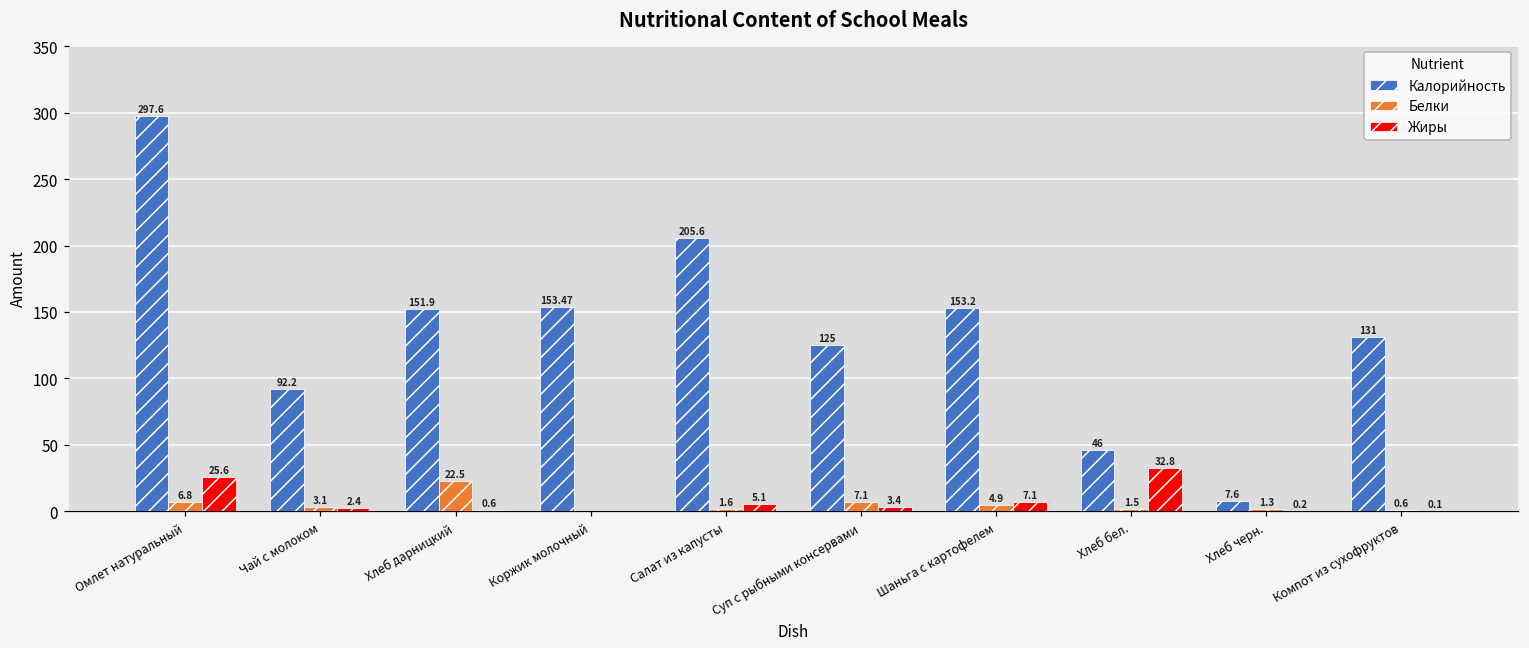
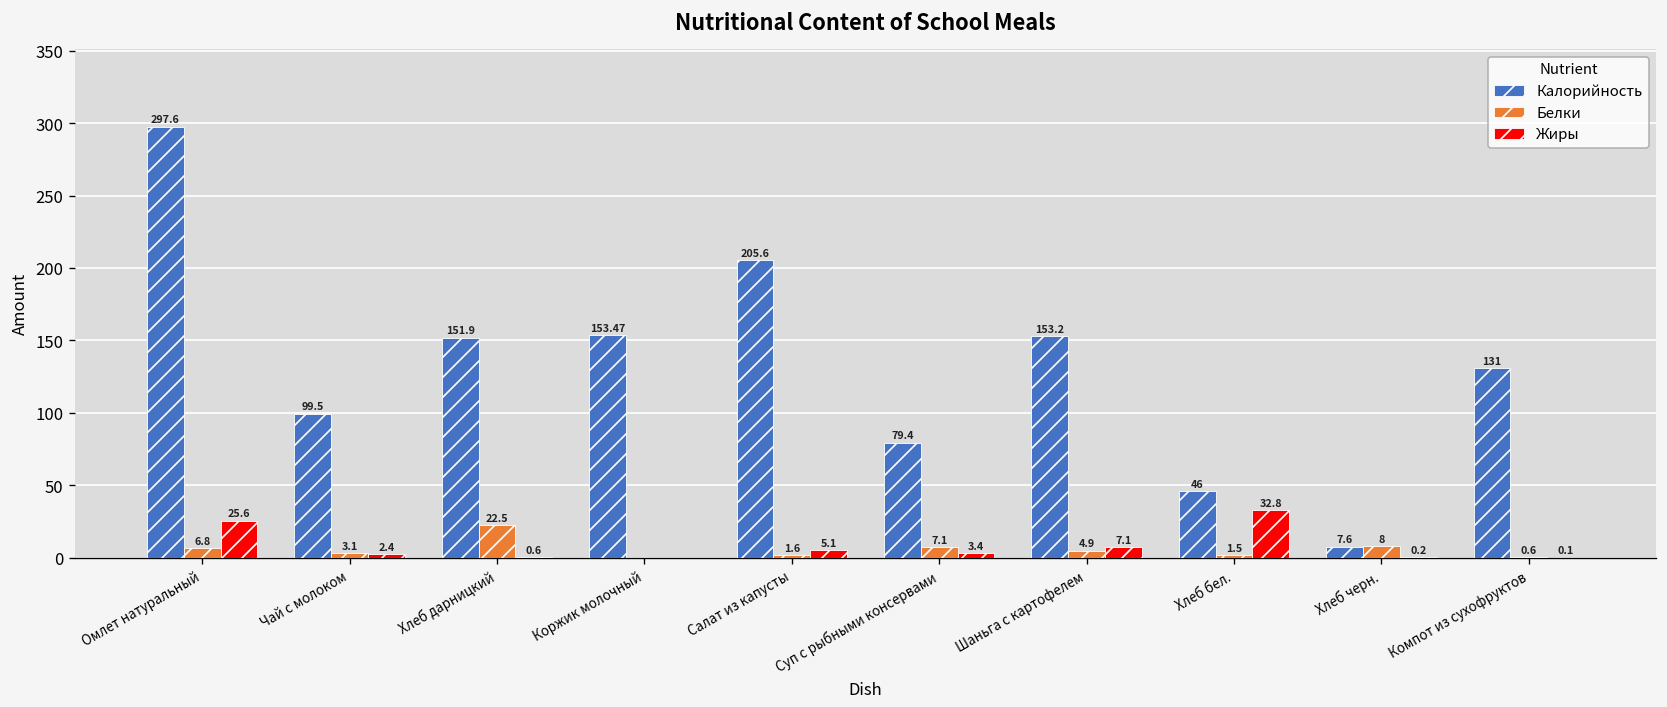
  {
    "Калорийность": {
      "Омлет натуральный": 297.6,
-     "Чай с молоком": 92.2,
+     "Чай с молоком": 99.5,
      "Хлеб дарницкий": 151.9,
      "Коржик молочный": 153.47,
      "Салат из капусты": 205.6,
-     "Суп с рыбными консервами": 125,
+     "Суп с рыбными консервами": 79.4,
      "Шаньга с картофелем": 153.2,
      "Хлеб бел.": 46,
      "Хлеб черн.": 7.6,
      "Компот из сухофруктов": 131
    },
    "Белки": {
      "Омлет натуральный": 6.8,
      "Чай с молоком": 3.1,
      "Хлеб дарницкий": 22.5,
      "Салат из капусты": 1.6,
      "Суп с рыбными консервами": 7.1,
      "Шаньга с картофелем": 4.9,
      "Хлеб бел.": 1.5,
-     "Хлеб черн.": 1.3,
+     "Хлеб черн.": 8,
      "Компот из сухофруктов": 0.6
    },
    "Жиры": {
      "Омлет натуральный": 25.6,
      "Чай с молоком": 2.4,
      "Хлеб дарницкий": 0.6,
      "Салат из капусты": 5.1,
      "Суп с рыбными консервами": 3.4,
      "Шаньга с картофелем": 7.1,
      "Хлеб бел.": 32.8,
      "Хлеб черн.": 0.2,
      "Компот из сухофруктов": 0.1
    }
  }
